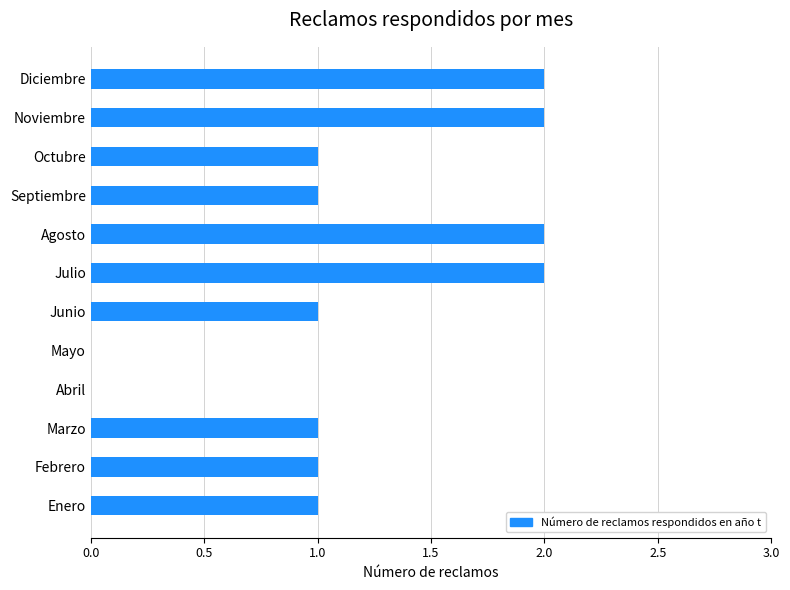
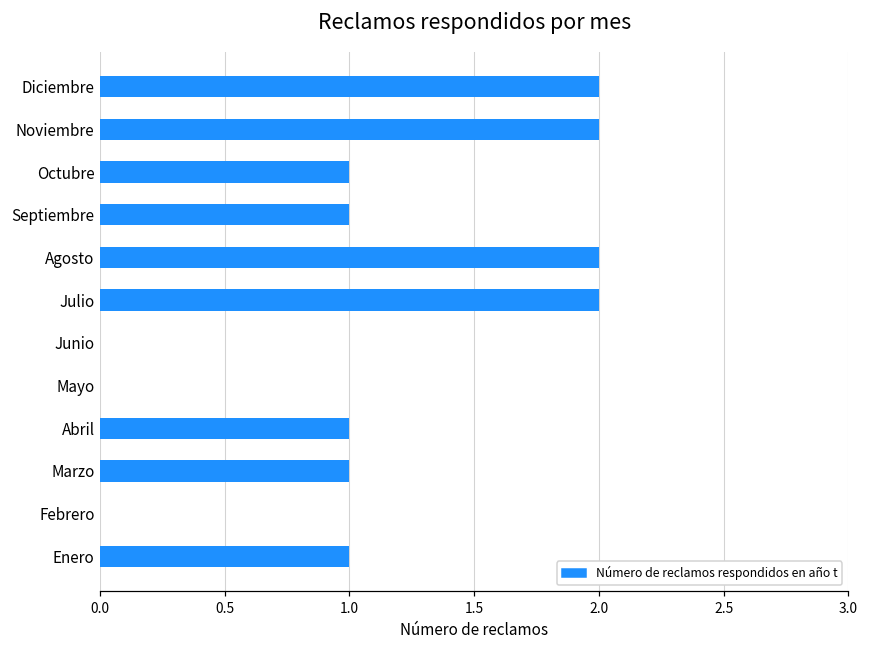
  {
    "Diciembre": 2,
    "Noviembre": 2,
    "Octubre": 1,
    "Septiembre": 1,
    "Agosto": 2,
    "Julio": 2,
-   "Junio": 1,
+   "Junio": 0,
    "Mayo": 0,
-   "Abril": 0,
+   "Abril": 1,
    "Marzo": 1,
-   "Febrero": 1,
+   "Febrero": 0,
    "Enero": 1
  }
